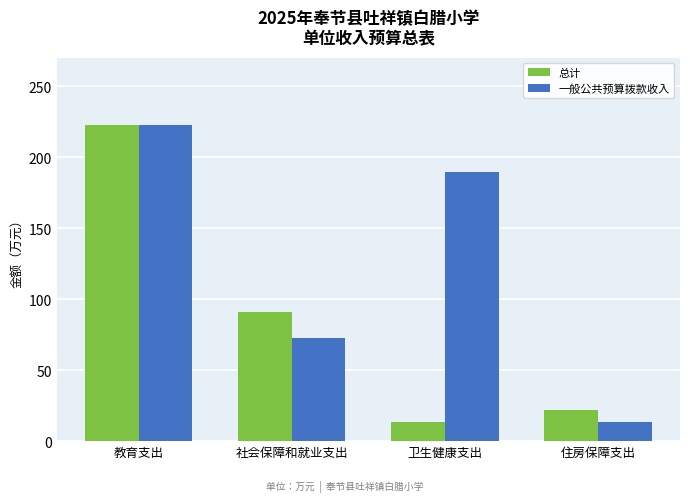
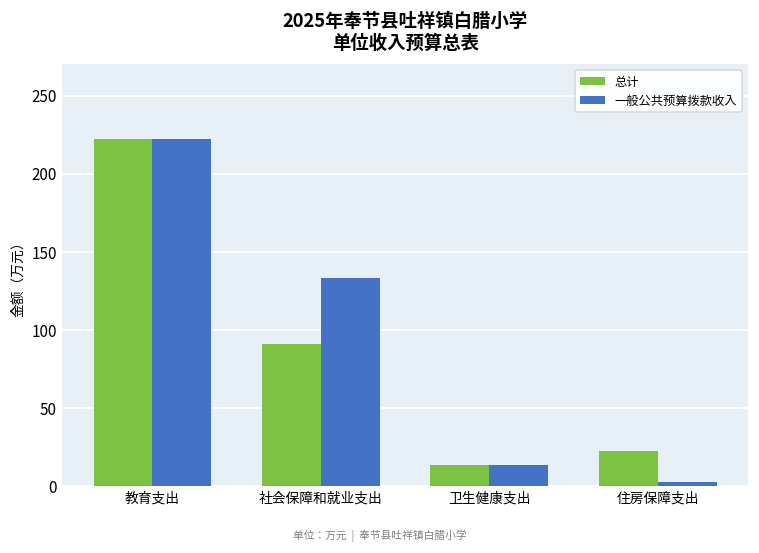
  {
    "总计": {
      "教育支出": 222,
      "社会保障和就业支出": 91,
      "卫生健康支出": 13,
      "住房保障支出": 22
    },
    "一般公共预算拨款收入": {
      "教育支出": 222,
-     "社会保障和就业支出": 73,
-     "卫生健康支出": 189,
-     "住房保障支出": 13
+     "社会保障和就业支出": 133,
+     "卫生健康支出": 13,
+     "住房保障支出": 3
    }
  }
